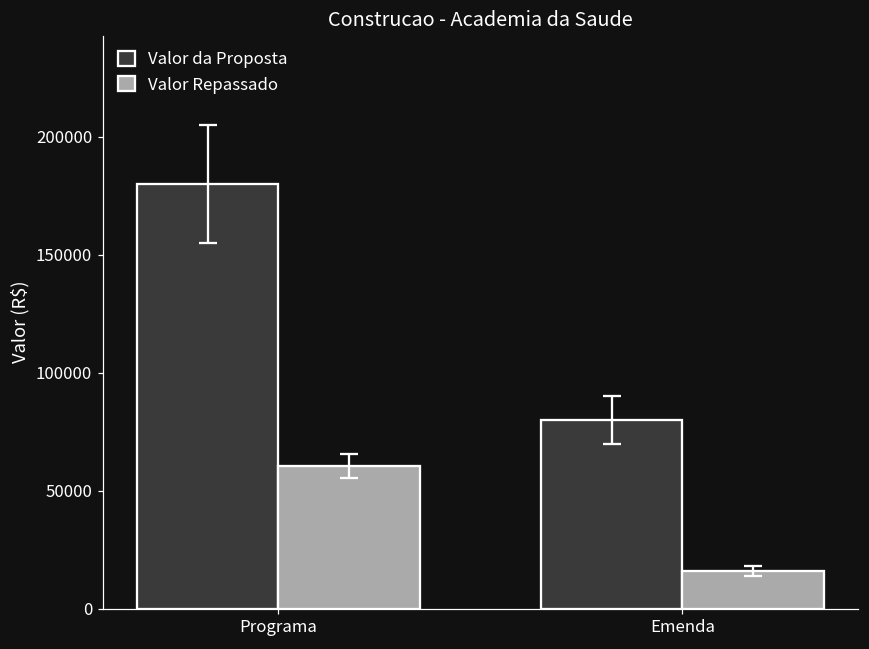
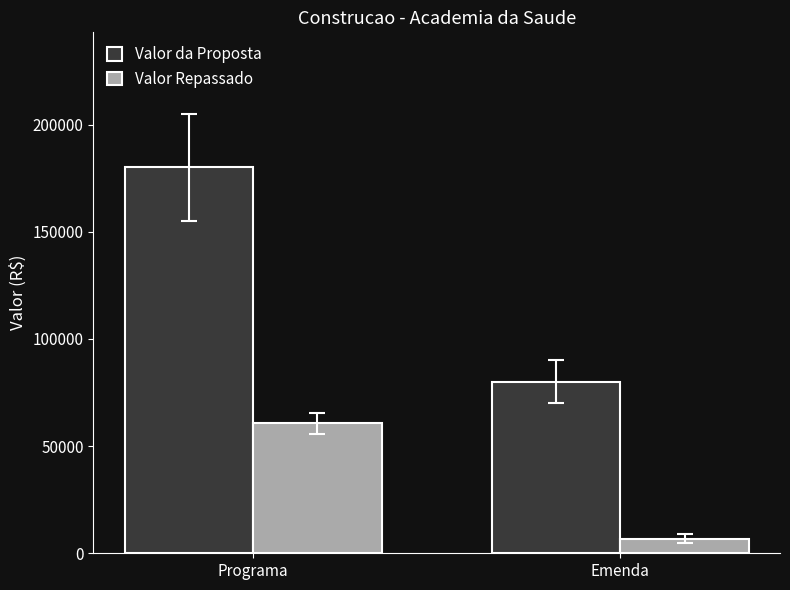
  {
    "Valor da Proposta": {
      "Programa": 180000,
      "Emenda": 80000
    },
    "Valor Repassado": {
      "Programa": 61000,
-     "Emenda": 16000
+     "Emenda": 7000
    }
  }
